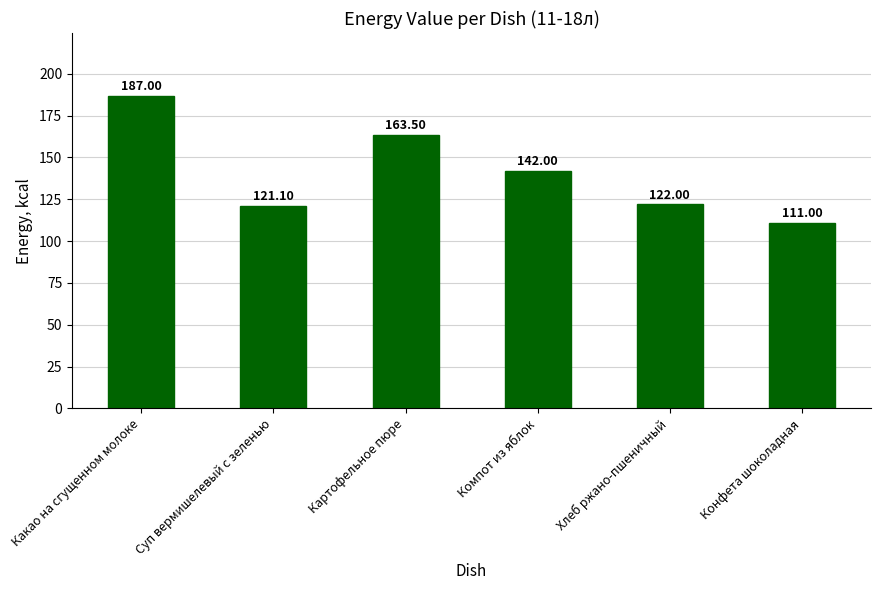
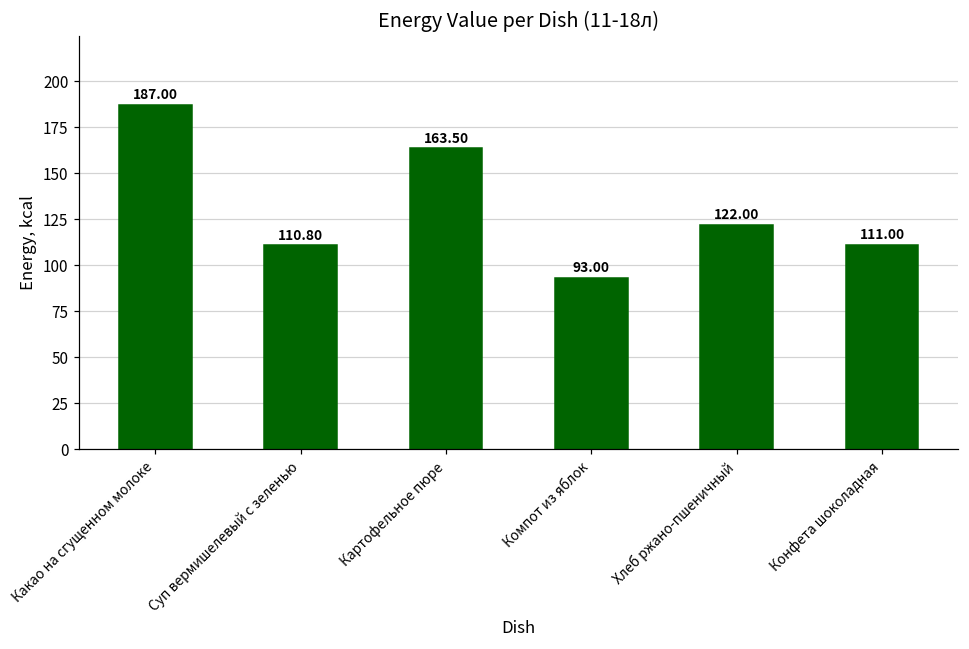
  {
    "Какао на сгущенном молоке": 187.00,
-   "Суп вермишелевый с зеленью": 121.10,
+   "Суп вермишелевый с зеленью": 110.80,
    "Картофельное пюре": 163.50,
-   "Компот из яблок": 142.00,
+   "Компот из яблок": 93.00,
    "Хлеб ржано-пшеничный": 122.00,
    "Конфета шоколадная": 111.00
  }
